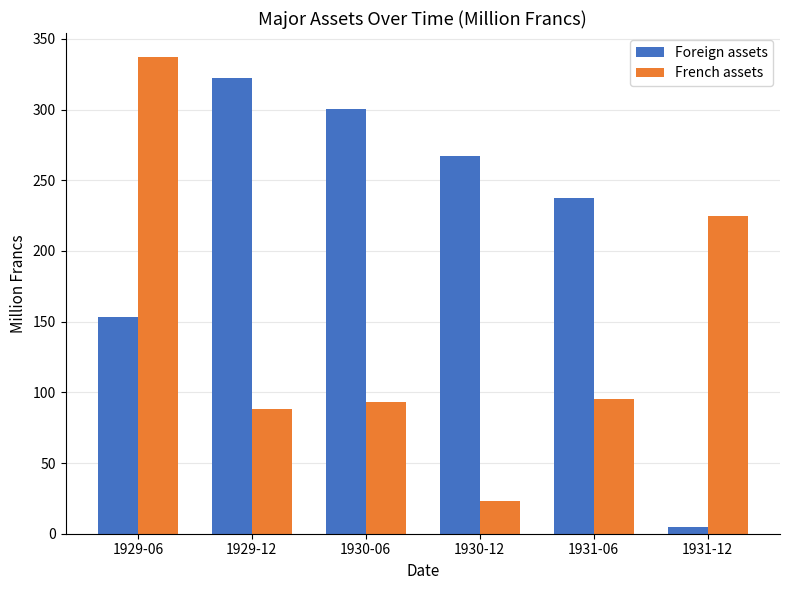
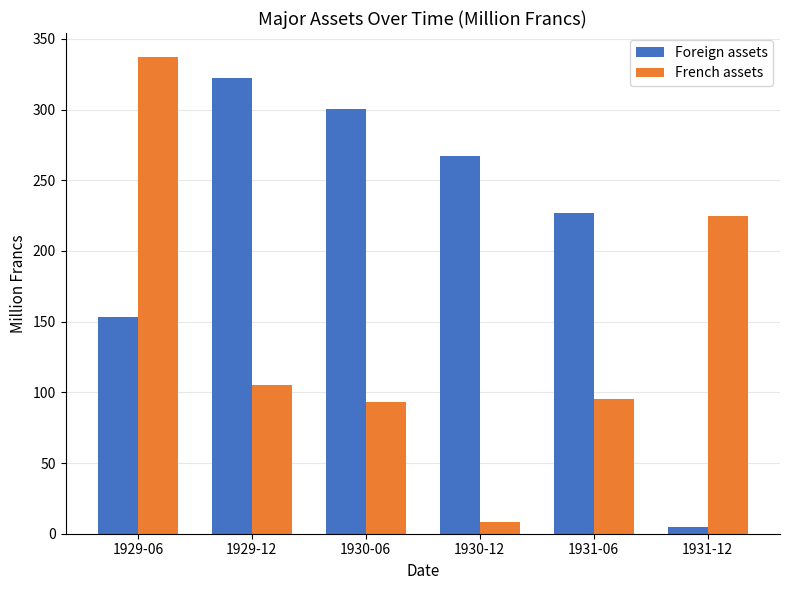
  {
    "Foreign assets": {
      "1929-06": 154,
      "1929-12": 322,
      "1930-06": 301,
      "1930-12": 267,
-     "1931-06": 237,
+     "1931-06": 227,
      "1931-12": 5
    },
    "French assets": {
      "1929-06": 337,
-     "1929-12": 88,
+     "1929-12": 106,
      "1930-06": 93,
-     "1930-12": 23,
+     "1930-12": 8,
      "1931-06": 95,
      "1931-12": 224
    }
  }
